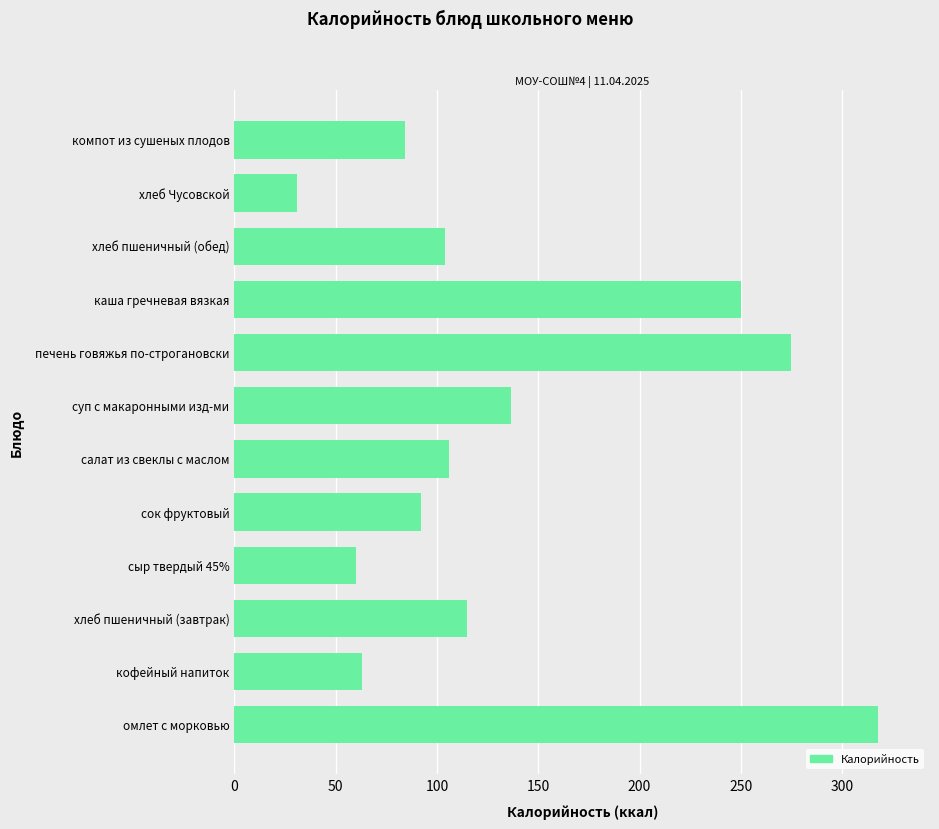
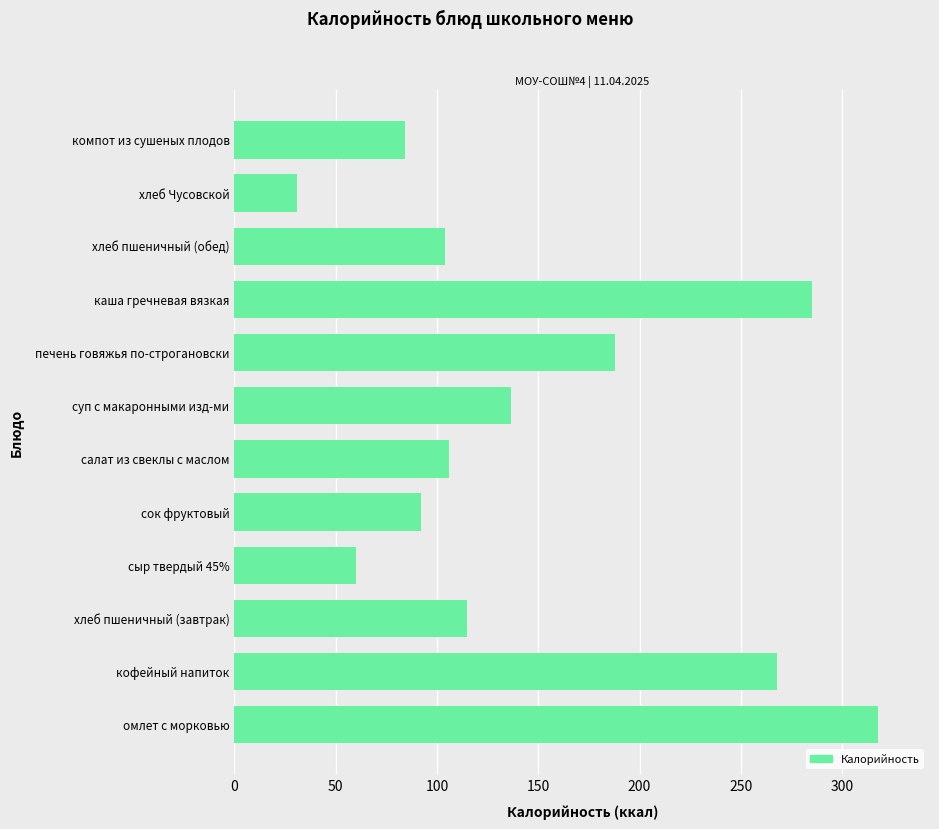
  {
    "компот из сушеных плодов": 84,
    "хлеб Чусовской": 31,
    "хлеб пшеничный (обед)": 104,
-   "каша гречневая вязкая": 250,
-   "печень говяжья по-строгановски": 275,
+   "каша гречневая вязкая": 285,
+   "печень говяжья по-строгановски": 188,
    "суп с макаронными изд-ми": 136,
    "салат из свеклы с маслом": 106,
    "сок фруктовый": 92,
    "сыр твердый 45%": 60,
    "хлеб пшеничный (завтрак)": 115,
-   "кофейный напиток": 63,
+   "кофейный напиток": 268,
    "омлет с морковью": 318
  }
